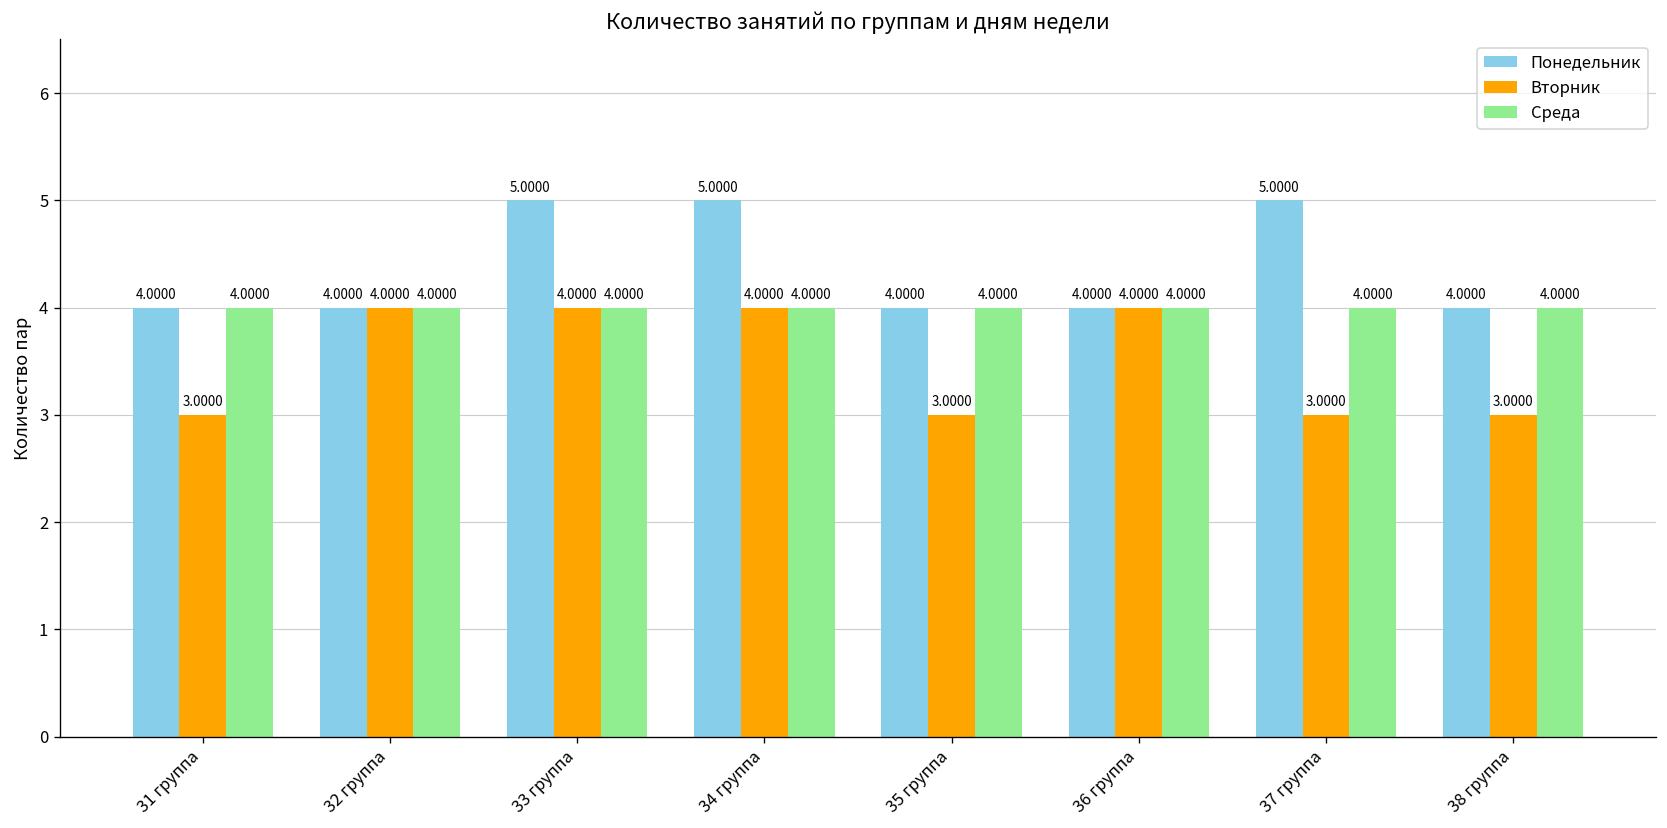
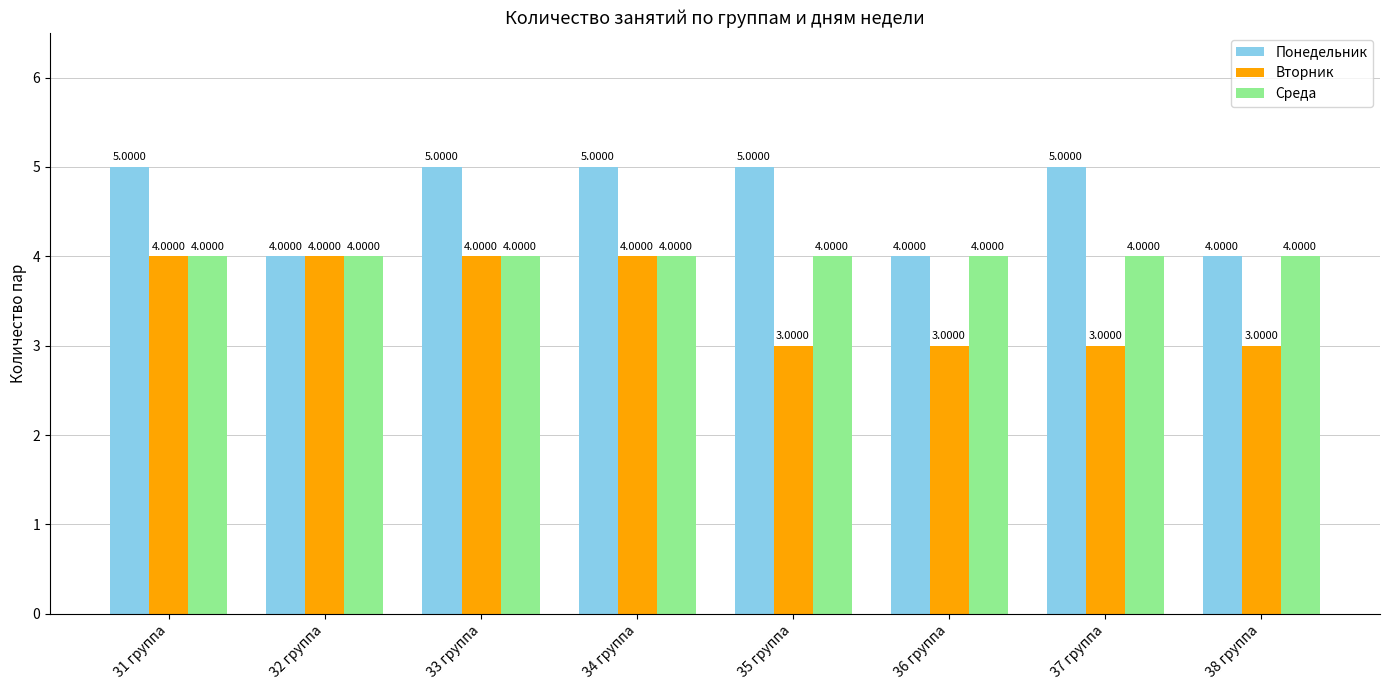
  {
    "Понедельник": {
-     "31 группа": 4.0000,
+     "31 группа": 5.0000,
      "32 группа": 4.0000,
      "33 группа": 5.0000,
      "34 группа": 5.0000,
-     "35 группа": 4.0000,
+     "35 группа": 5.0000,
      "36 группа": 4.0000,
      "37 группа": 5.0000,
      "38 группа": 4.0000
    },
    "Вторник": {
-     "31 группа": 3.0000,
+     "31 группа": 4.0000,
      "32 группа": 4.0000,
      "33 группа": 4.0000,
      "34 группа": 4.0000,
      "35 группа": 3.0000,
-     "36 группа": 4.0000,
+     "36 группа": 3.0000,
      "37 группа": 3.0000,
      "38 группа": 3.0000
    },
    "Среда": {
      "31 группа": 4.0000,
      "32 группа": 4.0000,
      "33 группа": 4.0000,
      "34 группа": 4.0000,
      "35 группа": 4.0000,
      "36 группа": 4.0000,
      "37 группа": 4.0000,
      "38 группа": 4.0000
    }
  }
